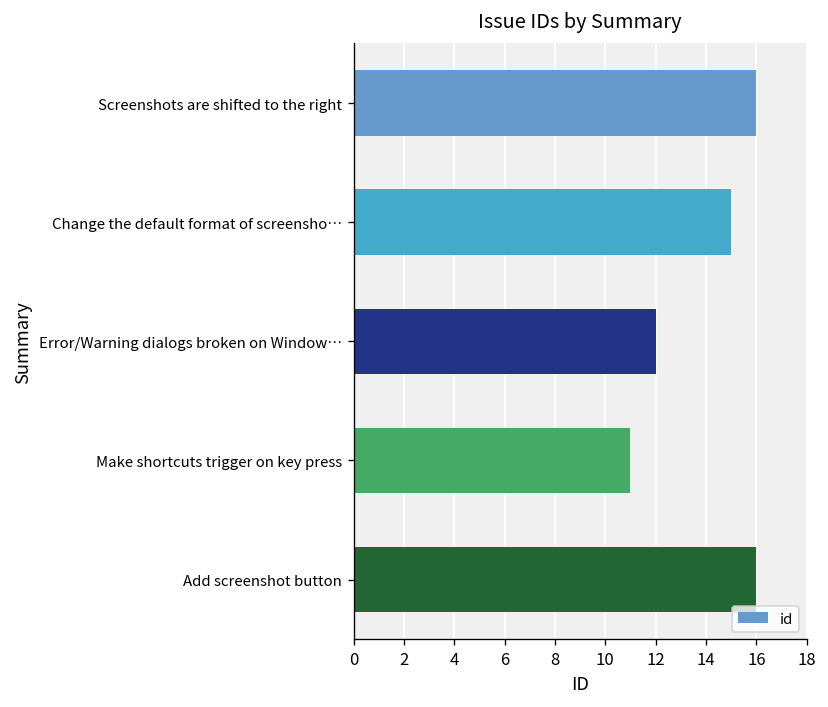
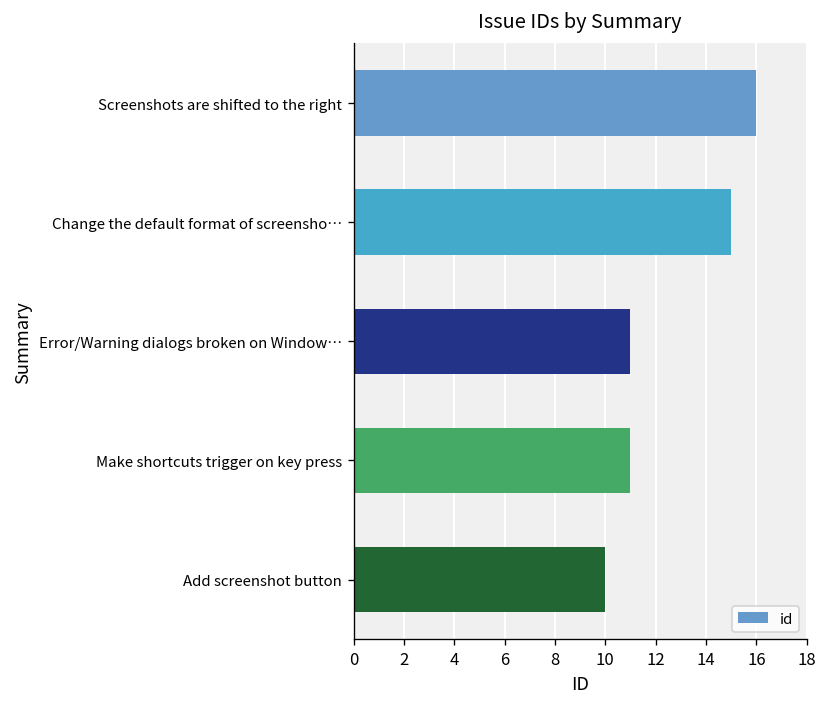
  {
    "Screenshots are shifted to the right": 16,
    "Change the default format of screensho…": 15,
-   "Error/Warning dialogs broken on Window…": 12,
+   "Error/Warning dialogs broken on Window…": 11,
    "Make shortcuts trigger on key press": 11,
-   "Add screenshot button": 16
+   "Add screenshot button": 10
  }
